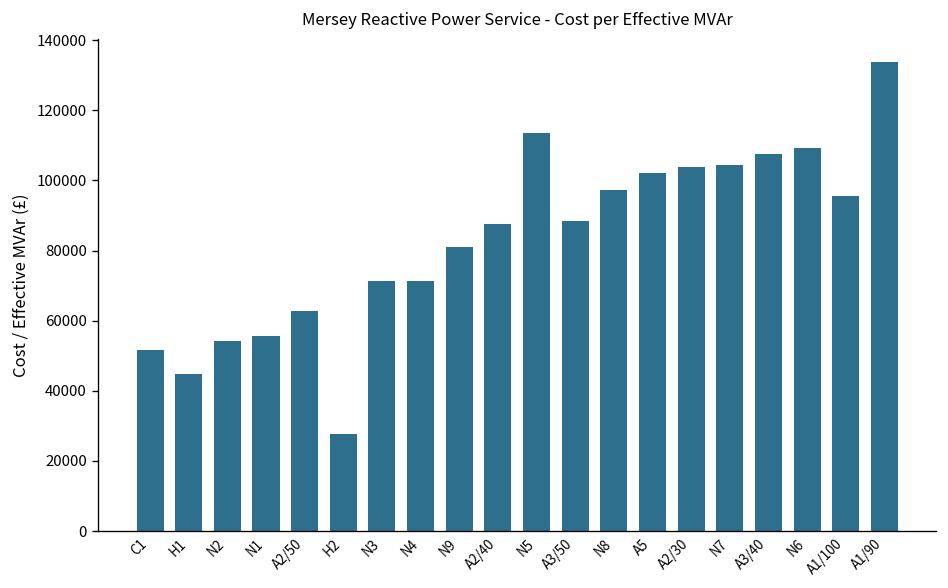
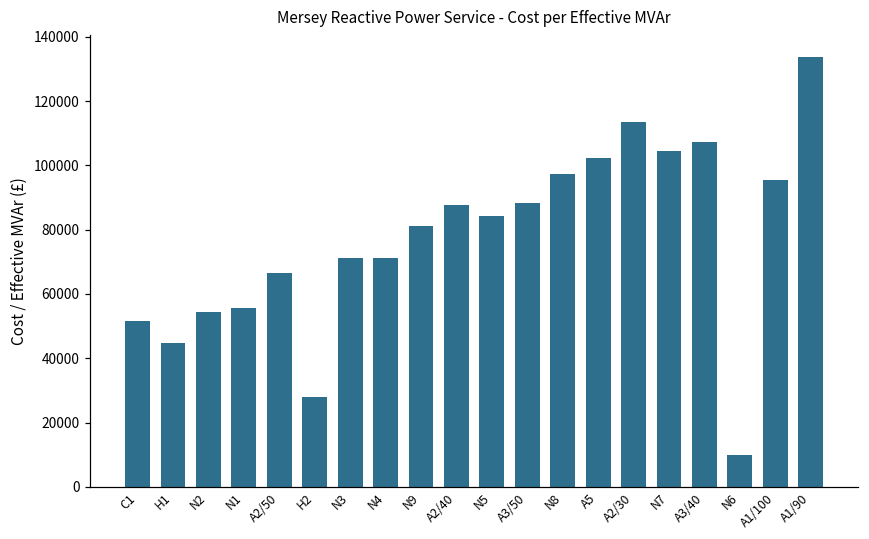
  {
    "C1": 52000,
    "H1": 45000,
    "N2": 54000,
    "N1": 56000,
-   "A2/50": 63000,
+   "A2/50": 67000,
    "H2": 28000,
    "N3": 71000,
    "N4": 71000,
    "N9": 81000,
    "A2/40": 88000,
-   "N5": 113000,
+   "N5": 84000,
    "A3/50": 88000,
    "N8": 97000,
    "A5": 102000,
-   "A2/30": 104000,
+   "A2/30": 113000,
    "N7": 105000,
    "A3/40": 107000,
-   "N6": 109000,
+   "N6": 10000,
    "A1/100": 96000,
    "A1/90": 134000
  }
